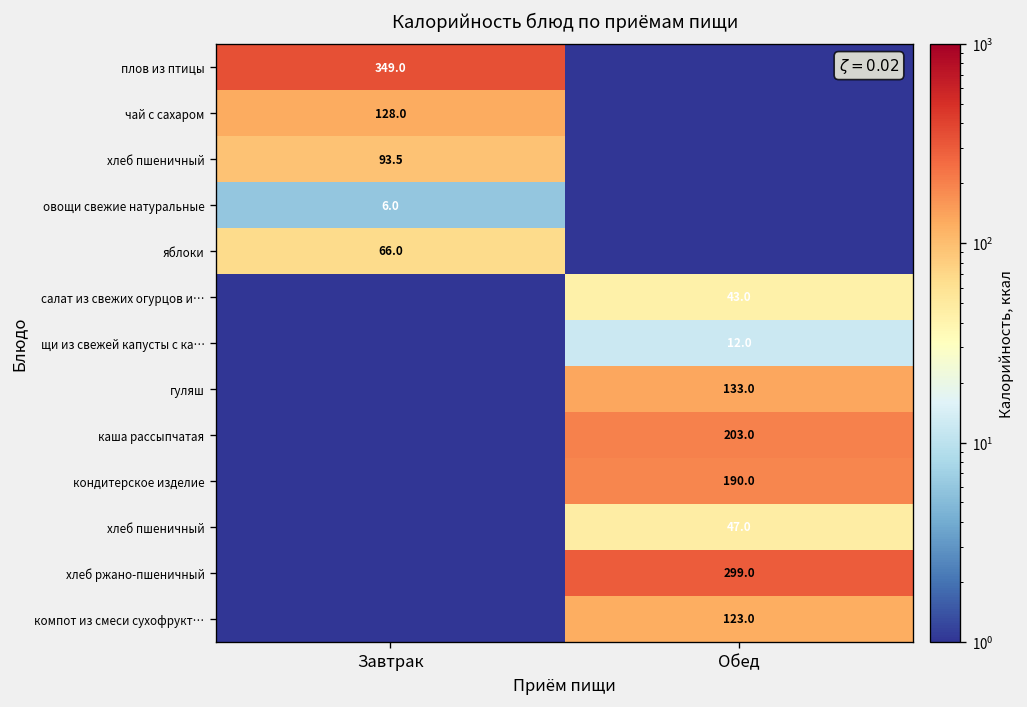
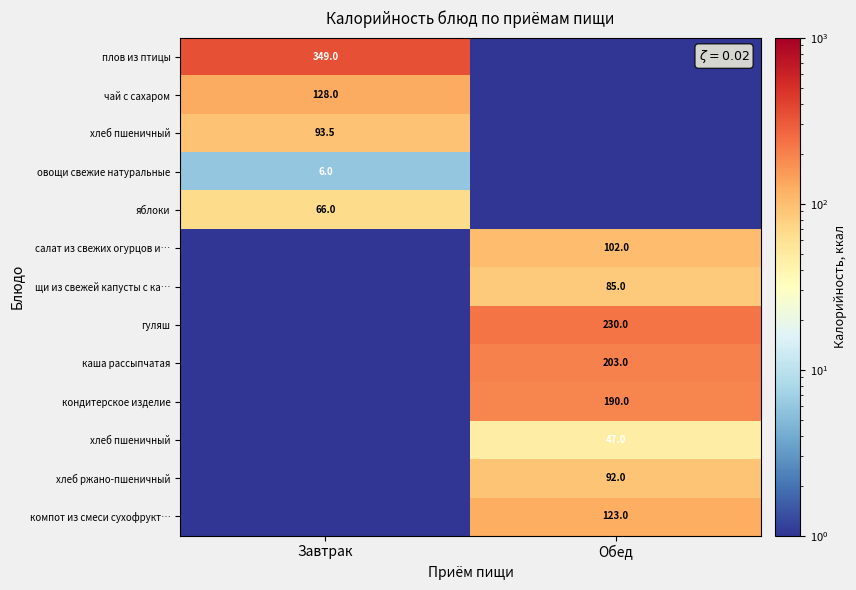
  {
    "плов из птицы": {
      "Завтрак": 349.0
    },
    "чай с сахаром": {
      "Завтрак": 128.0
    },
    "овощи свежие натуральные": {
      "Завтрак": 6.0
    },
    "яблоки": {
      "Завтрак": 66.0
    },
    "салат из свежих огурцов и…": {
-     "Обед": 43.0
+     "Обед": 102.0
    },
    "щи из свежей капусты с ка…": {
-     "Обед": 12.0
+     "Обед": 85.0
    },
    "гуляш": {
-     "Обед": 133.0
+     "Обед": 230.0
    },
    "каша рассыпчатая": {
      "Обед": 203.0
    },
    "кондитерское изделие": {
      "Обед": 190.0
    },
    "хлеб ржано-пшеничный": {
-     "Обед": 299.0
+     "Обед": 92.0
    },
    "компот из смеси сухофрукт…": {
      "Обед": 123.0
    }
  }
